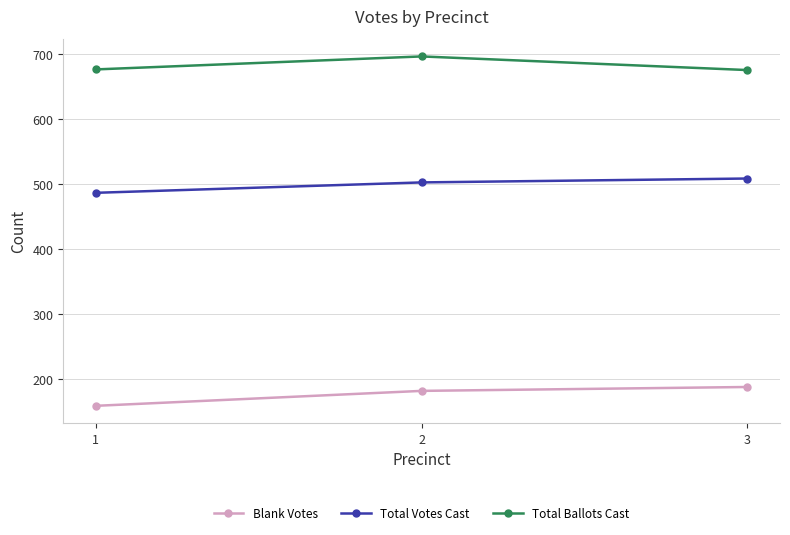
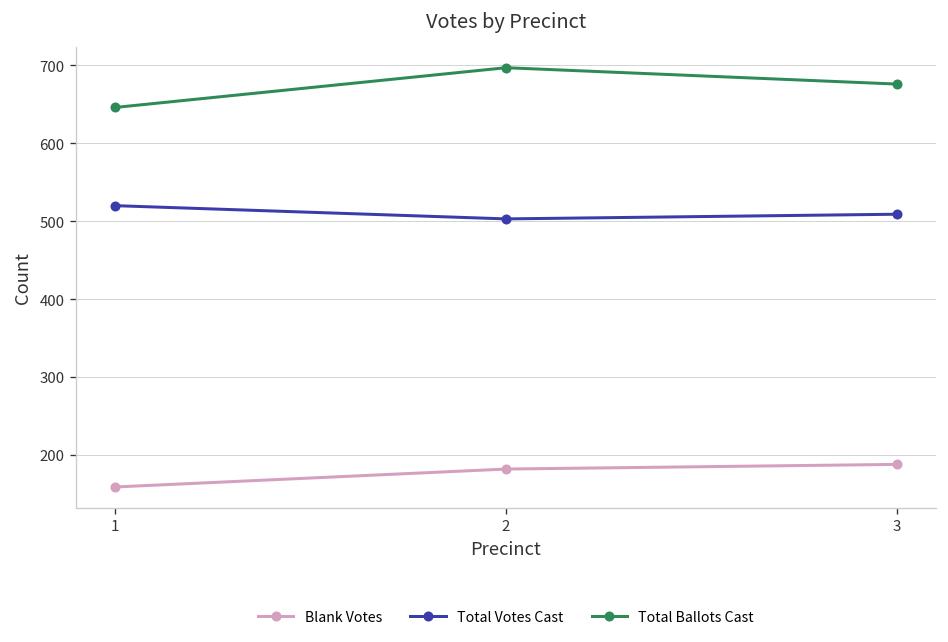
  {
    "Blank Votes": {
      "1": 160,
      "2": 180,
      "3": 190
    },
    "Total Votes Cast": {
-     "1": 490,
+     "1": 520,
      "2": 500,
      "3": 510
    },
    "Total Ballots Cast": {
-     "1": 680,
+     "1": 650,
      "2": 700,
      "3": 680
    }
  }
